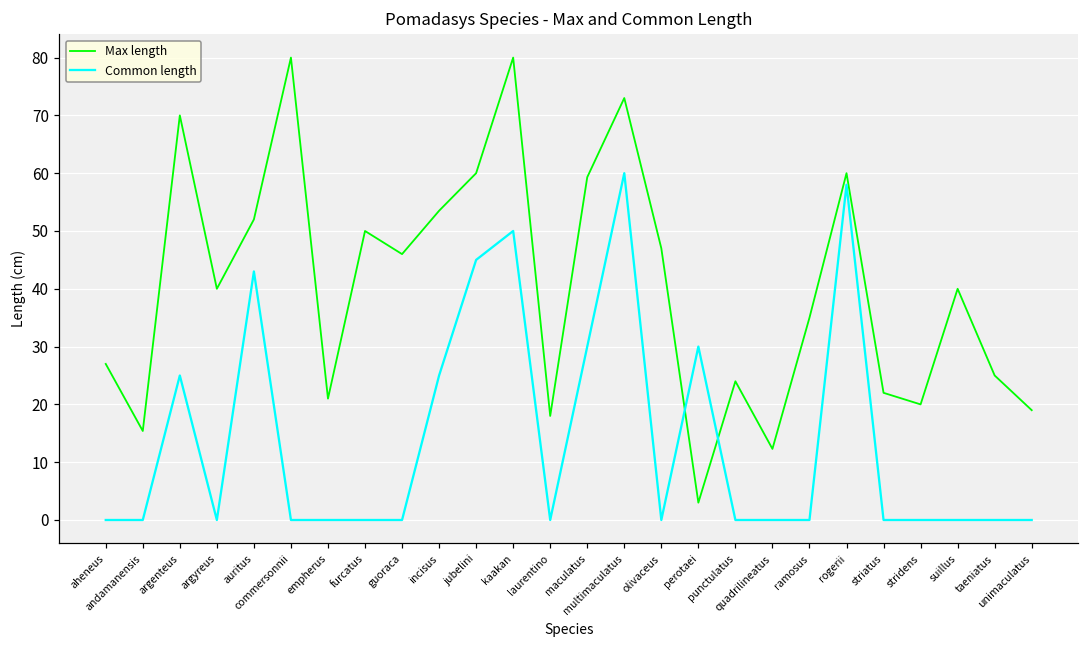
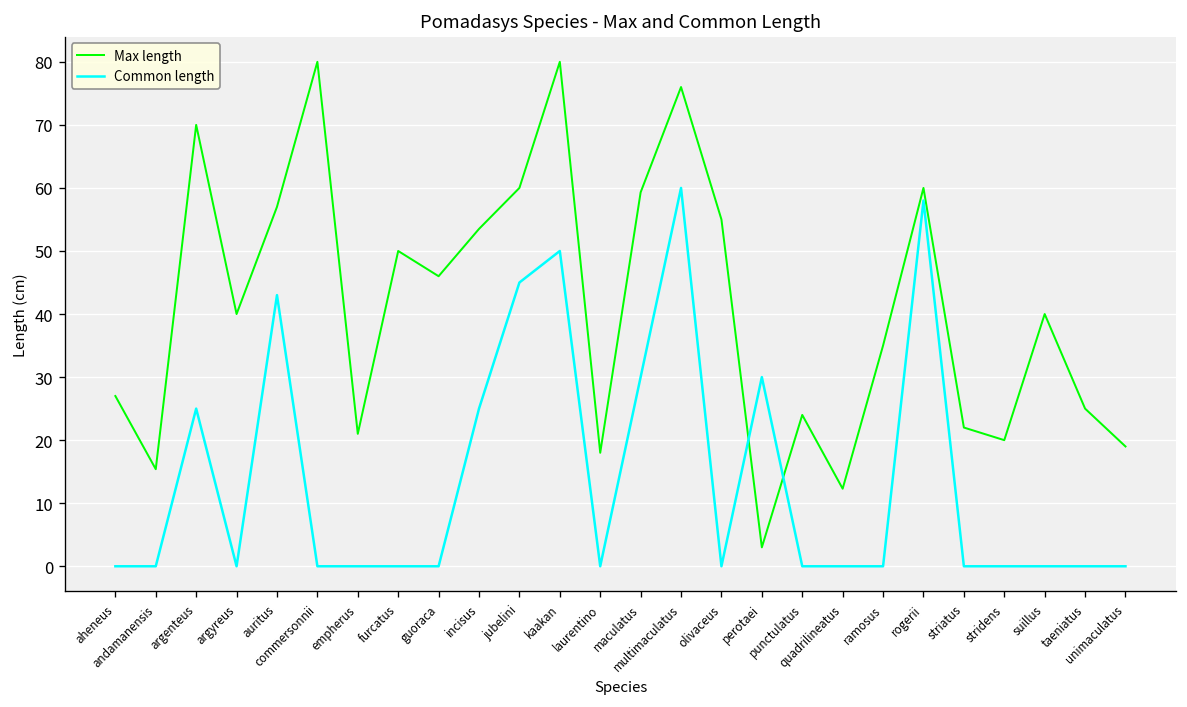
  {
    "Max length": {
      "aheneus": 27,
      "andamanensis": 15,
      "argenteus": 70,
      "argyreus": 40,
-     "auritus": 52,
+     "auritus": 57,
      "commersonnii": 80,
      "empherus": 21,
      "furcatus": 50,
      "guoraca": 46,
      "incisus": 54,
      "jubelini": 60,
      "kaakan": 80,
      "laurentino": 18,
      "maculatus": 59,
-     "multimaculatus": 73,
-     "olivaceus": 47,
+     "multimaculatus": 76,
+     "olivaceus": 55,
      "perotaei": 3,
      "punctulatus": 24,
      "quadrilineatus": 12,
      "ramosus": 35,
      "rogerii": 60,
      "striatus": 22,
      "stridens": 20,
      "suillus": 40,
      "taeniatus": 25,
      "unimaculatus": 19
    },
    "Common length": {
      "aheneus": 0,
      "andamanensis": 0,
      "argenteus": 25,
      "argyreus": 0,
      "auritus": 43,
      "commersonnii": 0,
      "empherus": 0,
      "furcatus": 0,
      "guoraca": 0,
      "incisus": 25,
      "jubelini": 45,
      "kaakan": 50,
      "laurentino": 0,
      "maculatus": 30,
      "multimaculatus": 60,
      "olivaceus": 0,
      "perotaei": 30,
      "punctulatus": 0,
      "quadrilineatus": 0,
      "ramosus": 0,
      "rogerii": 58,
      "striatus": 0,
      "stridens": 0,
      "suillus": 0,
      "taeniatus": 0,
      "unimaculatus": 0
    }
  }
